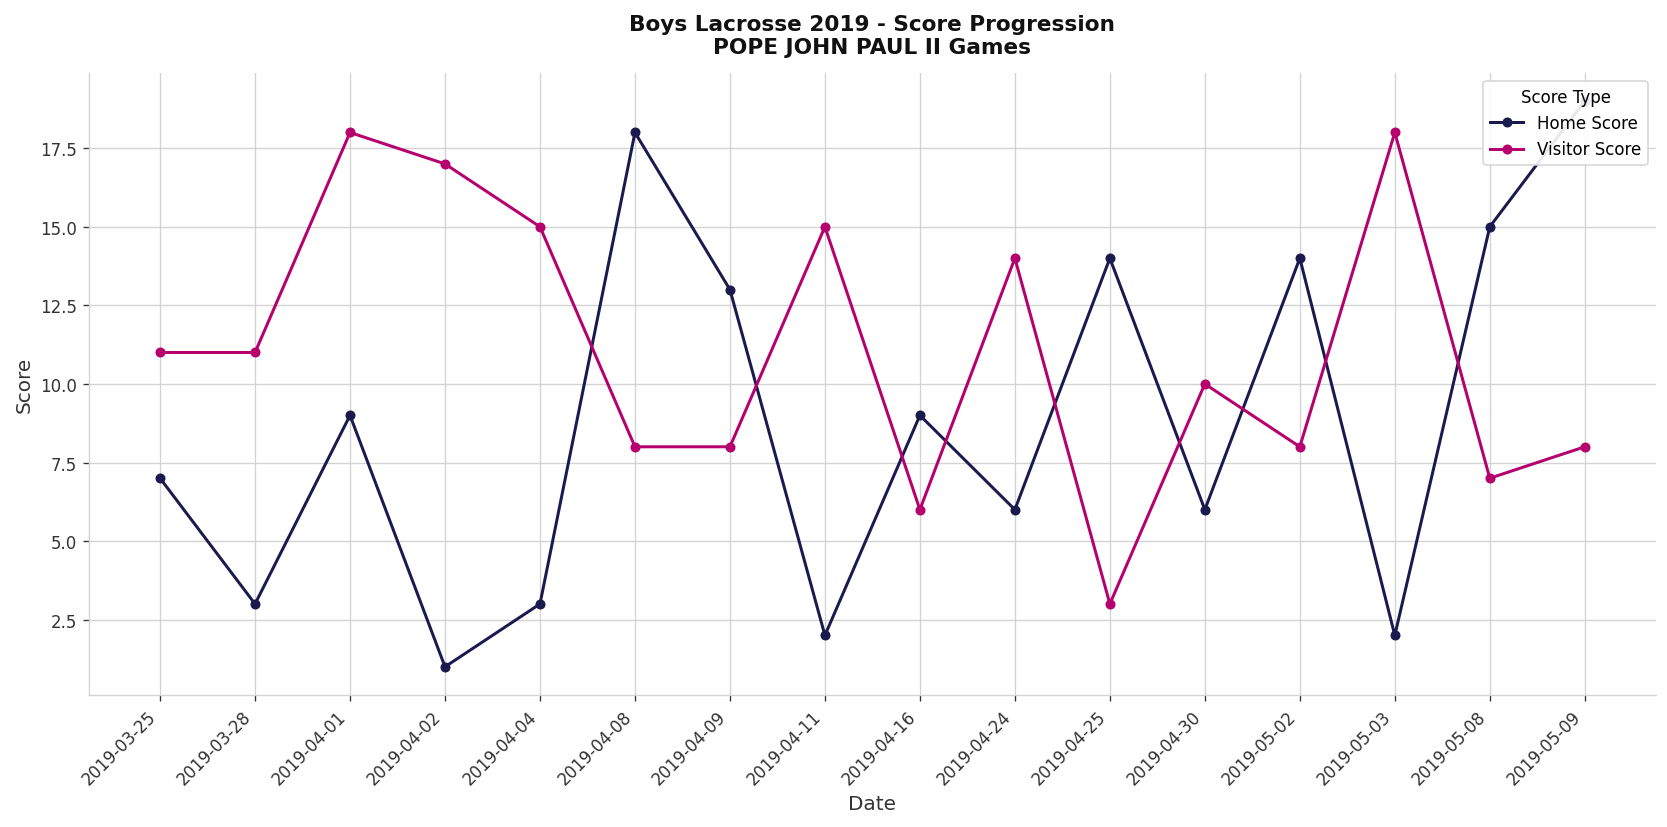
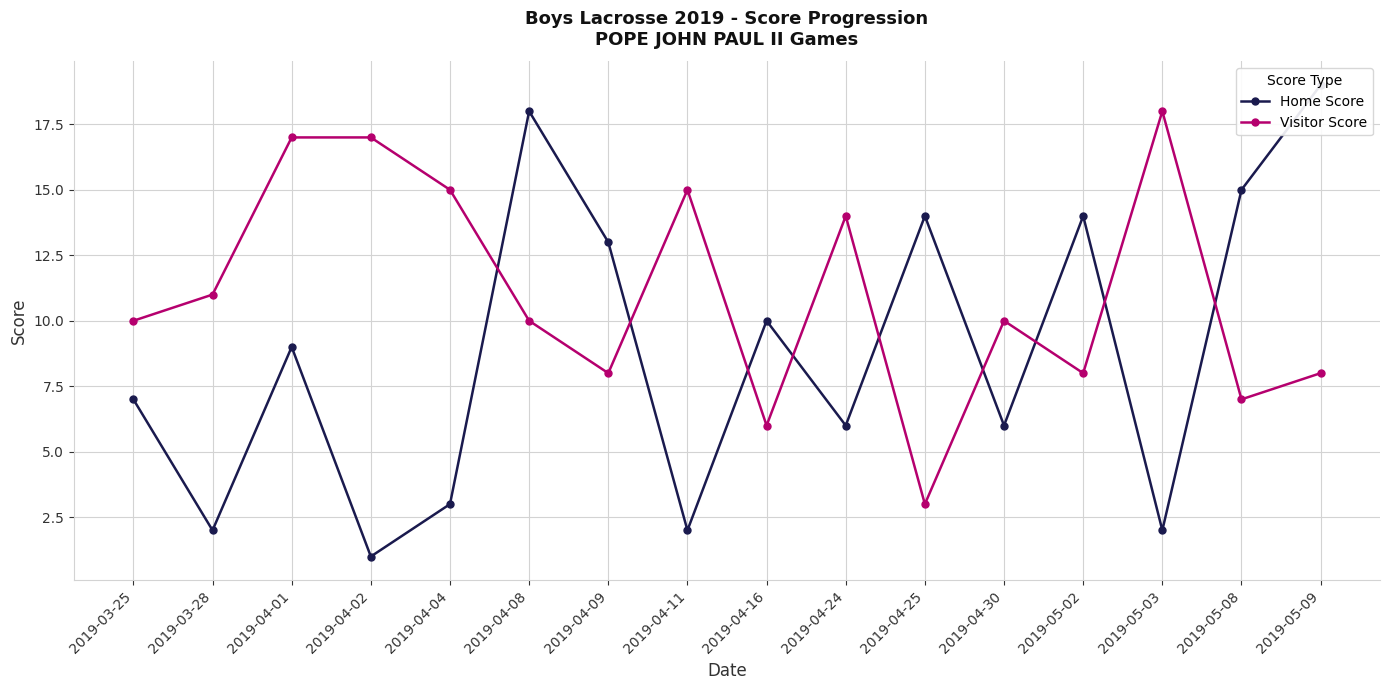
  {
    "Home Score": {
      "2019-03-25": 7,
-     "2019-03-28": 3,
+     "2019-03-28": 2,
      "2019-04-01": 9,
      "2019-04-02": 1,
      "2019-04-04": 3,
      "2019-04-08": 18,
      "2019-04-09": 13,
      "2019-04-11": 2,
-     "2019-04-16": 9,
+     "2019-04-16": 10,
      "2019-04-24": 6,
      "2019-04-25": 14,
      "2019-04-30": 6,
      "2019-05-02": 14,
      "2019-05-03": 2,
      "2019-05-08": 15
    },
    "Visitor Score": {
-     "2019-03-25": 11,
+     "2019-03-25": 10,
      "2019-03-28": 11,
-     "2019-04-01": 18,
+     "2019-04-01": 17,
      "2019-04-02": 17,
      "2019-04-04": 15,
-     "2019-04-08": 8,
+     "2019-04-08": 10,
      "2019-04-09": 8,
      "2019-04-11": 15,
      "2019-04-16": 6,
      "2019-04-24": 14,
      "2019-04-25": 3,
      "2019-04-30": 10,
      "2019-05-02": 8,
      "2019-05-03": 18,
      "2019-05-08": 7,
      "2019-05-09": 8
    }
  }
